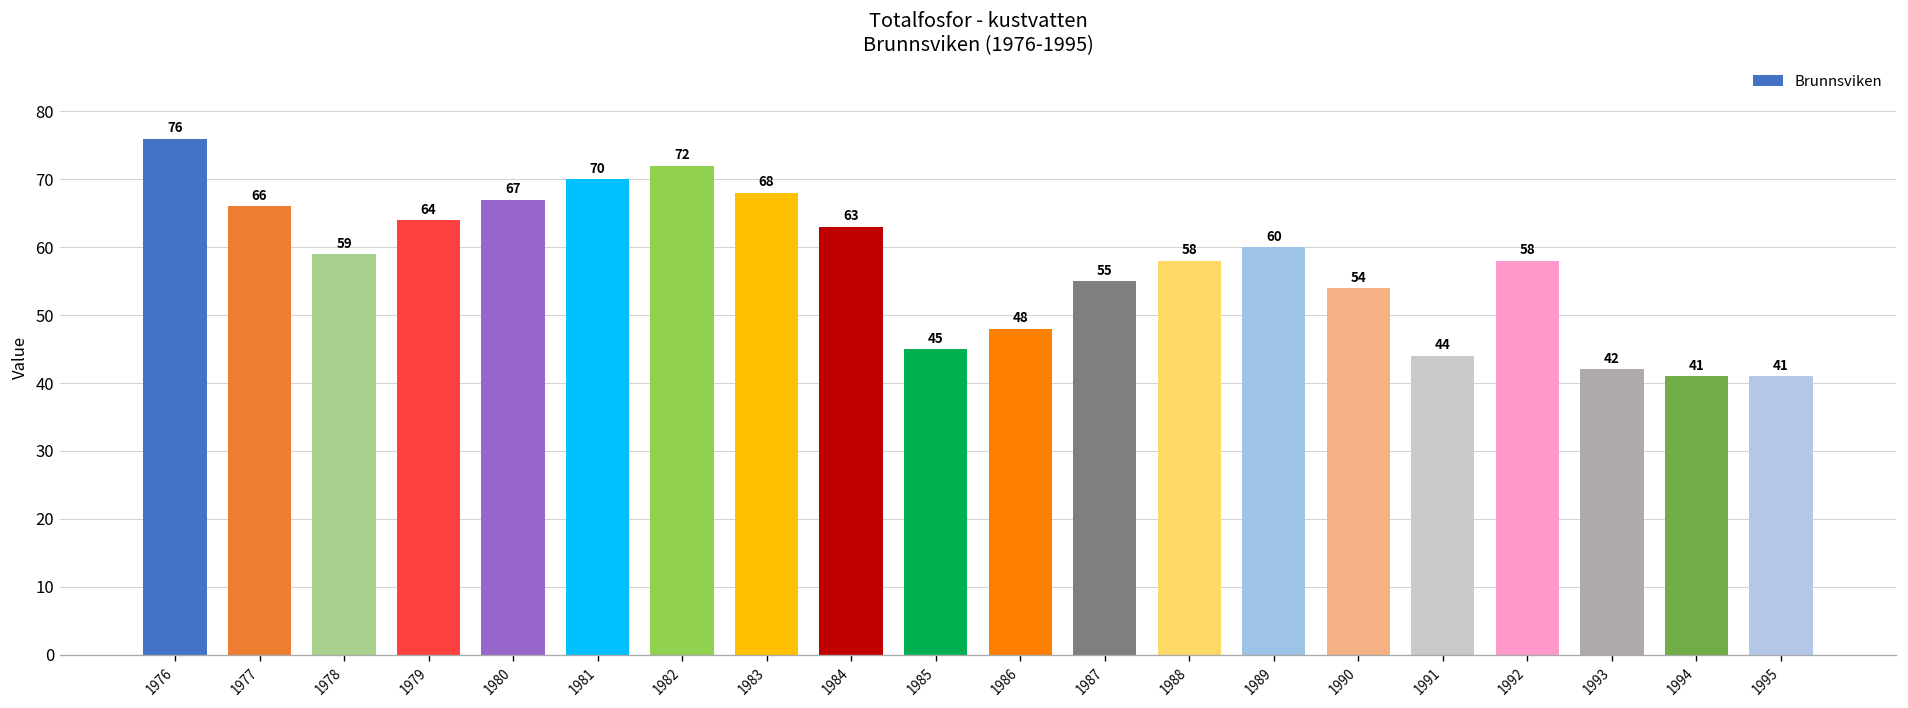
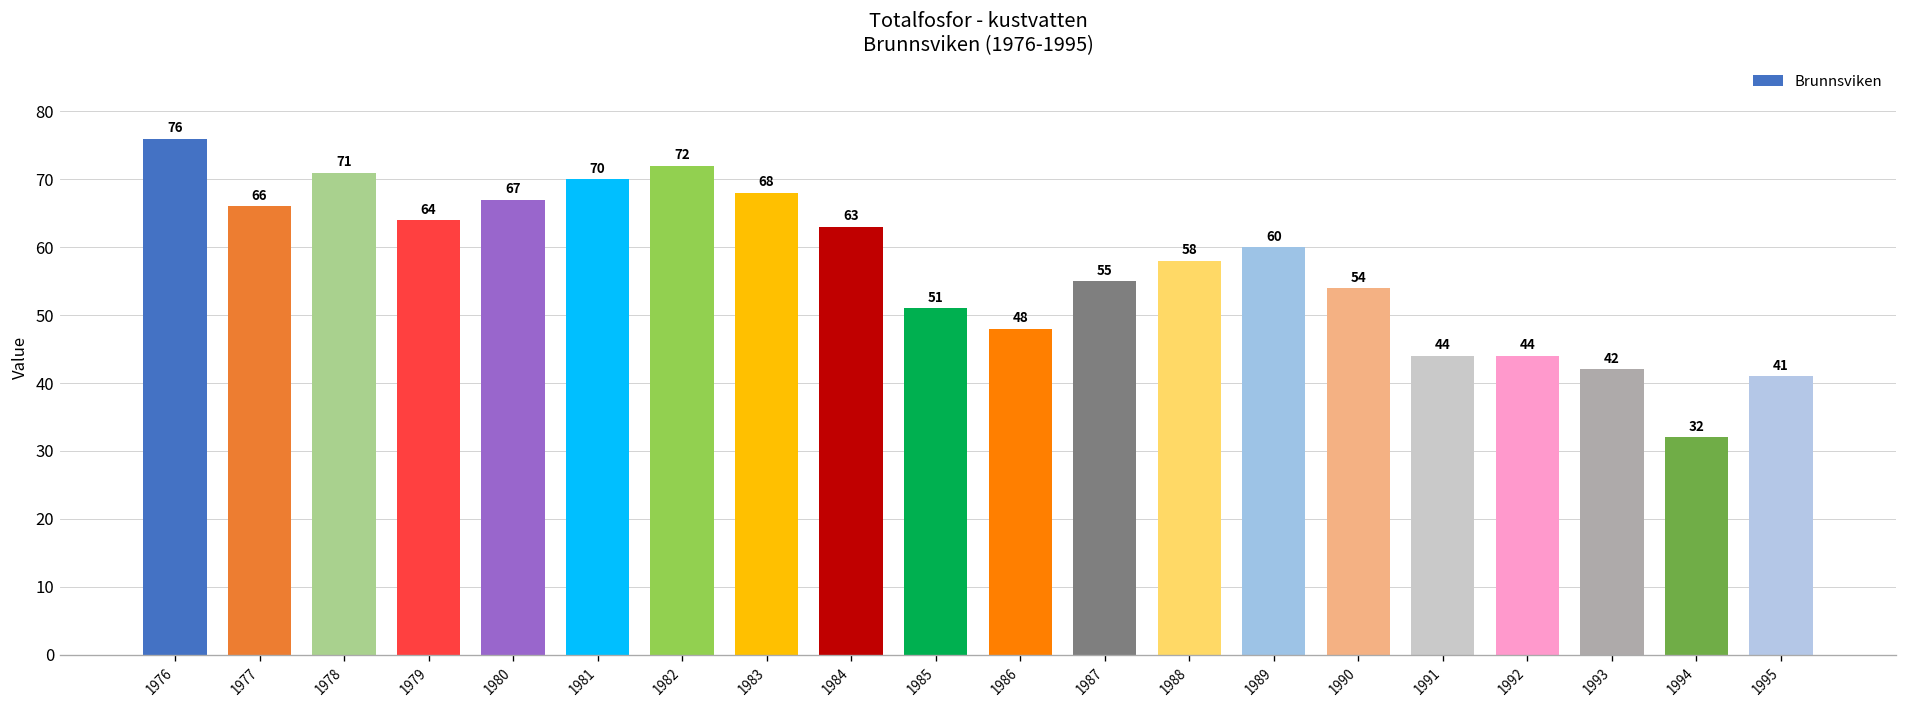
  {
    "1976": 76,
    "1977": 66,
-   "1978": 59,
+   "1978": 71,
    "1979": 64,
    "1980": 67,
    "1981": 70,
    "1982": 72,
    "1983": 68,
    "1984": 63,
-   "1985": 45,
+   "1985": 51,
    "1986": 48,
    "1987": 55,
    "1988": 58,
    "1989": 60,
    "1990": 54,
    "1991": 44,
-   "1992": 58,
+   "1992": 44,
    "1993": 42,
-   "1994": 41,
+   "1994": 32,
    "1995": 41
  }
